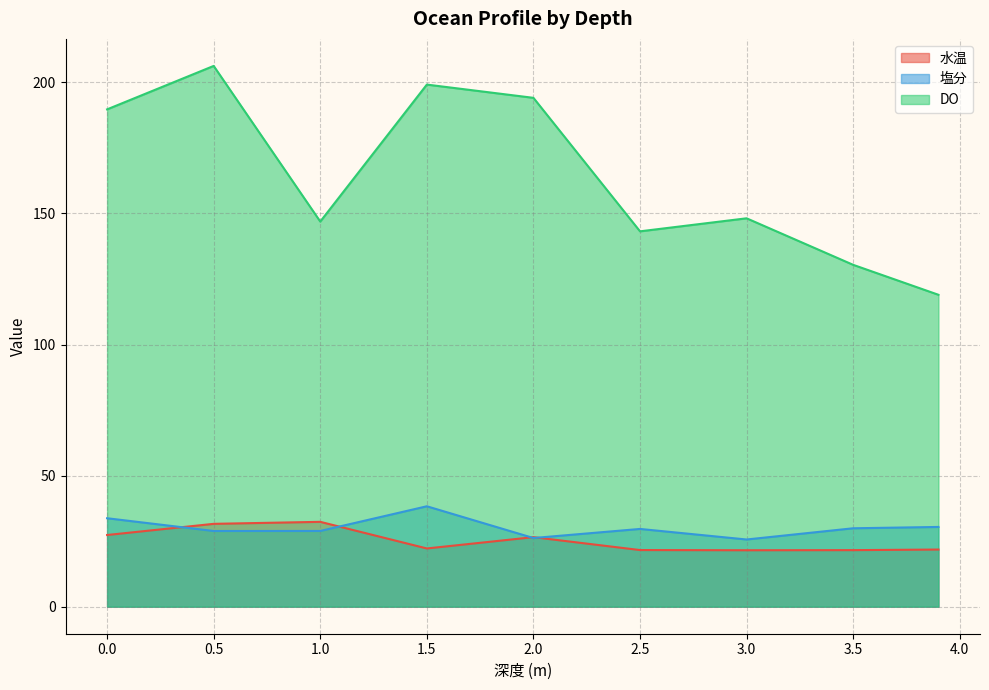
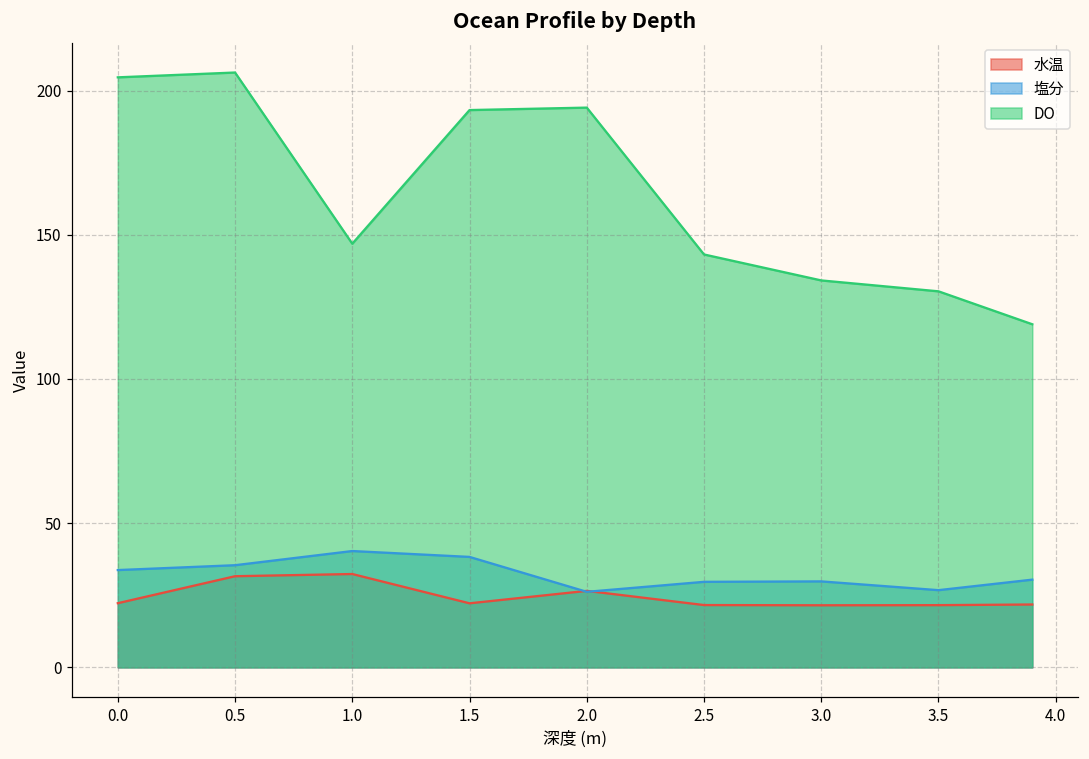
  {
    "水温": {
-     "0.0": 27,
+     "0.0": 22,
      "0.5": 32,
      "1.0": 32,
      "1.5": 22,
      "2.5": 22,
      "3.0": 22,
      "3.5": 22
    },
    "塩分": {
      "0.0": 34,
-     "0.5": 29,
-     "1.0": 29,
+     "0.5": 35,
+     "1.0": 40,
      "1.5": 38,
      "2.5": 30,
-     "3.0": 26,
-     "3.5": 30
+     "3.0": 30,
+     "3.5": 27
    },
    "DO": {
-     "0.0": 190,
+     "0.0": 205,
      "0.5": 206,
      "1.0": 147,
-     "1.5": 199,
+     "1.5": 193,
      "2.0": 194,
      "2.5": 143,
-     "3.0": 148,
+     "3.0": 134,
      "3.5": 130
    }
  }
